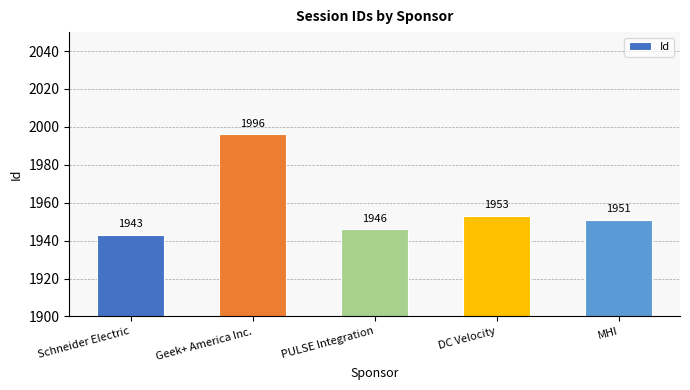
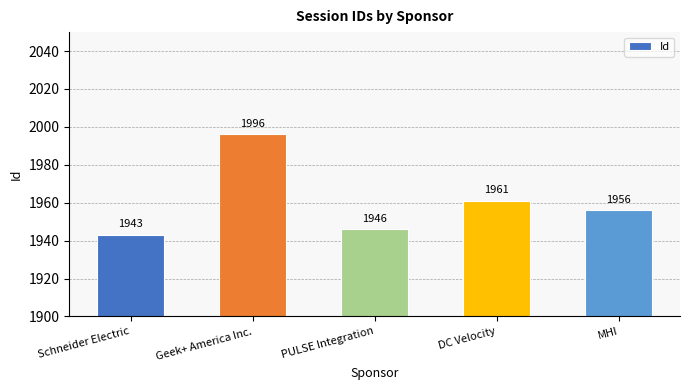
  {
    "Schneider Electric": 1943,
    "Geek+ America Inc.": 1996,
    "PULSE Integration": 1946,
-   "DC Velocity": 1953,
-   "MHI": 1951
+   "DC Velocity": 1961,
+   "MHI": 1956
  }
